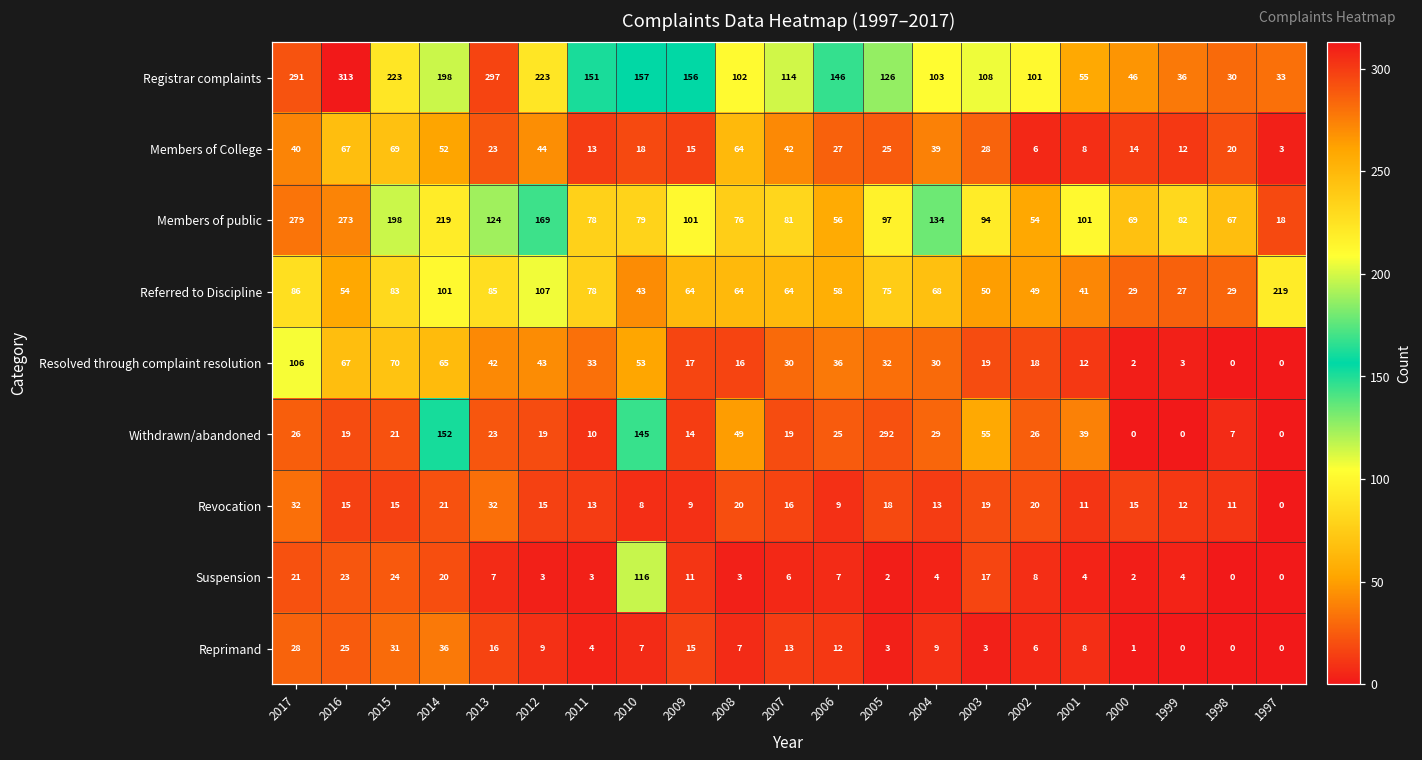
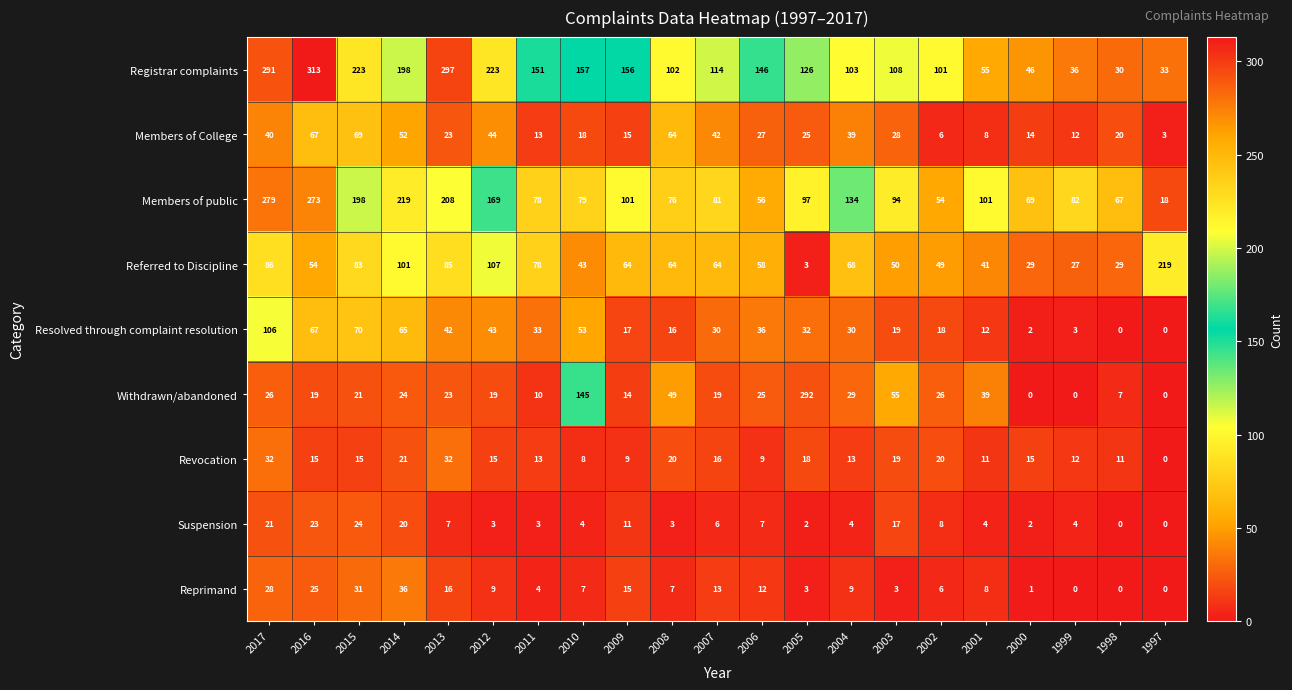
  {
    "Registrar complaints": {
      "2017": 291,
      "2016": 313,
      "2015": 223,
      "2014": 198,
      "2013": 297,
      "2012": 223,
      "2011": 151,
      "2010": 157,
      "2009": 156,
      "2008": 102,
      "2007": 114,
      "2006": 146,
      "2005": 126,
      "2004": 103,
      "2003": 108,
      "2002": 101,
      "2001": 55,
      "2000": 46,
      "1999": 36,
      "1998": 30,
      "1997": 33
    },
    "Members of College": {
      "2017": 40,
      "2016": 67,
      "2015": 69,
      "2014": 52,
      "2013": 23,
      "2012": 44,
      "2011": 13,
      "2010": 18,
      "2009": 15,
      "2008": 64,
      "2007": 42,
      "2006": 27,
      "2005": 25,
      "2004": 39,
      "2003": 28,
      "2002": 6,
      "2001": 8,
      "2000": 14,
      "1999": 12,
      "1998": 20,
      "1997": 3
    },
    "Members of public": {
      "2017": 279,
      "2016": 273,
      "2015": 198,
      "2014": 219,
-     "2013": 124,
+     "2013": 208,
      "2012": 169,
      "2011": 78,
      "2010": 79,
      "2009": 101,
      "2008": 76,
      "2007": 81,
      "2006": 56,
      "2005": 97,
      "2004": 134,
      "2003": 94,
      "2002": 54,
      "2001": 101,
      "2000": 69,
      "1999": 82,
      "1998": 67,
      "1997": 18
    },
    "Referred to Discipline": {
      "2017": 86,
      "2016": 54,
      "2015": 83,
      "2014": 101,
      "2013": 85,
      "2012": 107,
      "2011": 78,
      "2010": 43,
      "2009": 64,
      "2008": 64,
      "2007": 64,
      "2006": 58,
-     "2005": 75,
+     "2005": 3,
      "2004": 68,
      "2003": 50,
      "2002": 49,
      "2001": 41,
      "2000": 29,
      "1999": 27,
      "1998": 29,
      "1997": 219
    },
    "Resolved through complaint resolution": {
      "2017": 106,
      "2016": 67,
      "2015": 70,
      "2014": 65,
      "2013": 42,
      "2012": 43,
      "2011": 33,
      "2010": 53,
      "2009": 17,
      "2008": 16,
      "2007": 30,
      "2006": 36,
      "2005": 32,
      "2004": 30,
      "2003": 19,
      "2002": 18,
      "2001": 12,
      "2000": 2,
      "1999": 3,
      "1998": 0,
      "1997": 0
    },
    "Withdrawn/abandoned": {
      "2017": 26,
      "2016": 19,
      "2015": 21,
-     "2014": 152,
+     "2014": 24,
      "2013": 23,
      "2012": 19,
      "2011": 10,
      "2010": 145,
      "2009": 14,
      "2008": 49,
      "2007": 19,
      "2006": 25,
      "2005": 292,
      "2004": 29,
      "2003": 55,
      "2002": 26,
      "2001": 39,
      "2000": 0,
      "1999": 0,
      "1998": 7,
      "1997": 0
    },
    "Revocation": {
      "2017": 32,
      "2016": 15,
      "2015": 15,
      "2014": 21,
      "2013": 32,
      "2012": 15,
      "2011": 13,
      "2010": 8,
      "2009": 9,
      "2008": 20,
      "2007": 16,
      "2006": 9,
      "2005": 18,
      "2004": 13,
      "2003": 19,
      "2002": 20,
      "2001": 11,
      "2000": 15,
      "1999": 12,
      "1998": 11,
      "1997": 0
    },
    "Suspension": {
      "2017": 21,
      "2016": 23,
      "2015": 24,
      "2014": 20,
      "2013": 7,
      "2012": 3,
      "2011": 3,
-     "2010": 116,
+     "2010": 4,
      "2009": 11,
      "2008": 3,
      "2007": 6,
      "2006": 7,
      "2005": 2,
      "2004": 4,
      "2003": 17,
      "2002": 8,
      "2001": 4,
      "2000": 2,
      "1999": 4,
      "1998": 0,
      "1997": 0
    },
    "Reprimand": {
      "2017": 28,
      "2016": 25,
      "2015": 31,
      "2014": 36,
      "2013": 16,
      "2012": 9,
      "2011": 4,
      "2010": 7,
      "2009": 15,
      "2008": 7,
      "2007": 13,
      "2006": 12,
      "2005": 3,
      "2004": 9,
      "2003": 3,
      "2002": 6,
      "2001": 8,
      "2000": 1,
      "1999": 0,
      "1998": 0,
      "1997": 0
    }
  }
